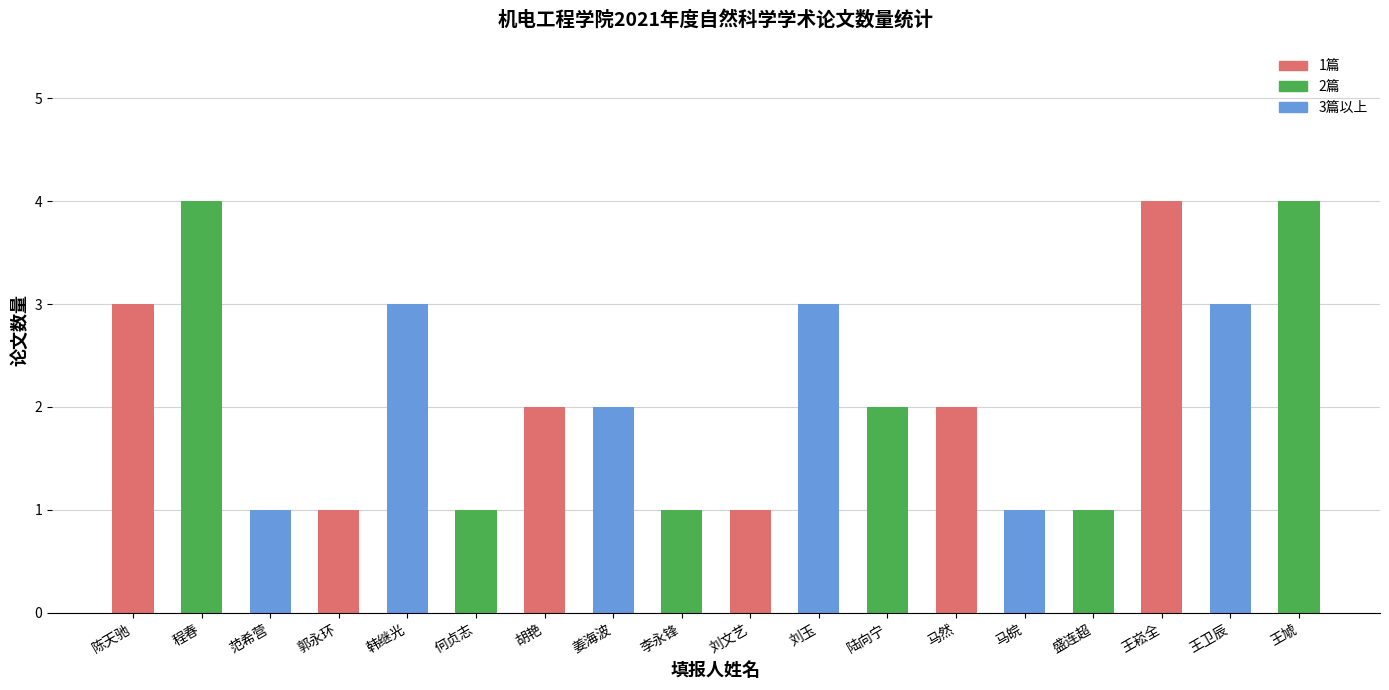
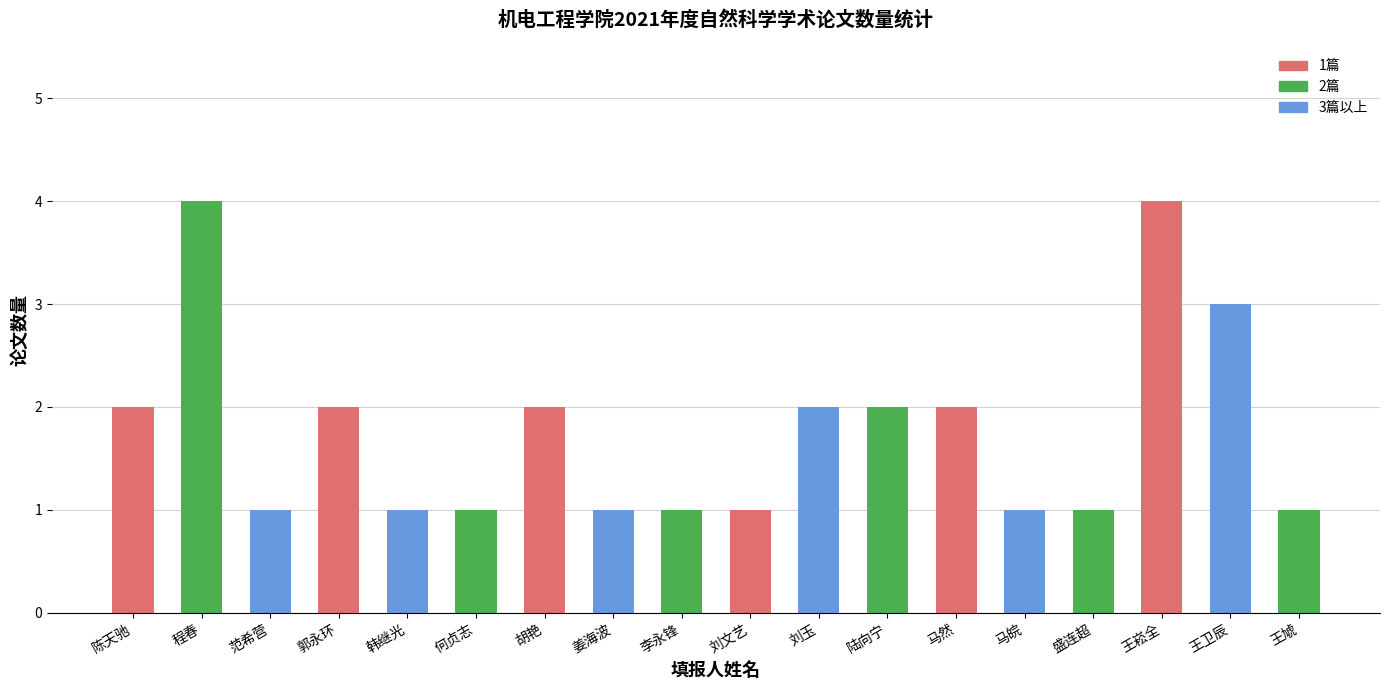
  {
-   "陈天驰": 3,
+   "陈天驰": 2,
    "程春": 4,
    "范希营": 1,
-   "郭永环": 1,
-   "韩继光": 3,
+   "郭永环": 2,
+   "韩继光": 1,
    "何贞志": 1,
    "胡艳": 2,
-   "姜海波": 2,
+   "姜海波": 1,
    "李永锋": 1,
    "刘文艺": 1,
-   "刘玉": 3,
+   "刘玉": 2,
    "陆向宁": 2,
    "马然": 2,
    "马皖": 1,
    "盛连超": 1,
    "王崧全": 4,
    "王卫辰": 3,
-   "王虓": 4
+   "王虓": 1
  }
